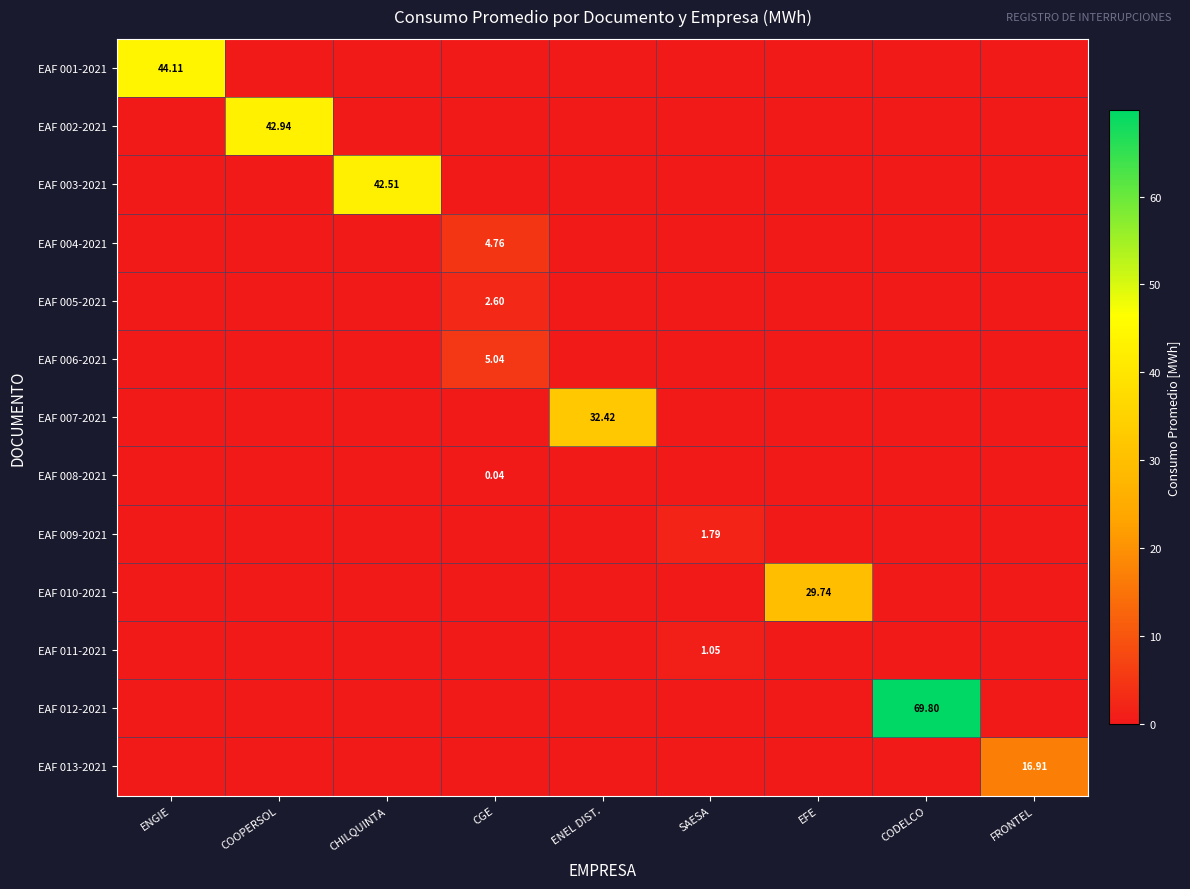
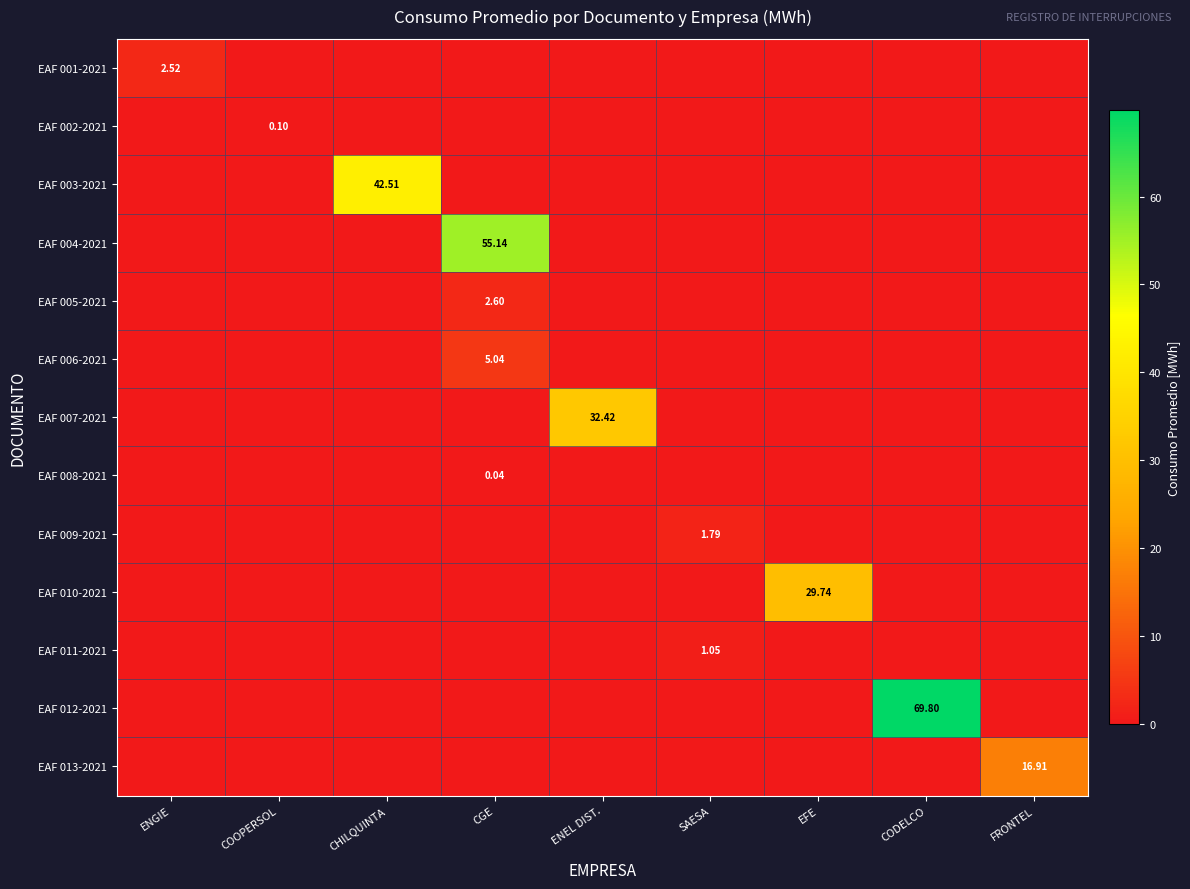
  {
    "EAF 001-2021": {
-     "ENGIE": 44.11
+     "ENGIE": 2.52
    },
    "EAF 002-2021": {
-     "COOPERSOL": 42.94
+     "COOPERSOL": 0.10
    },
    "EAF 003-2021": {
      "CHILQUINTA": 42.51
    },
    "EAF 004-2021": {
-     "CGE": 4.76
+     "CGE": 55.14
    },
    "EAF 005-2021": {
      "CGE": 2.60
    },
    "EAF 006-2021": {
      "CGE": 5.04
    },
    "EAF 007-2021": {
      "ENEL DIST.": 32.42
    },
    "EAF 008-2021": {
      "CGE": 0.04
    },
    "EAF 009-2021": {
      "SAESA": 1.79
    },
    "EAF 010-2021": {
      "EFE": 29.74
    },
    "EAF 011-2021": {
      "SAESA": 1.05
    },
    "EAF 012-2021": {
      "CODELCO": 69.80
    },
    "EAF 013-2021": {
      "FRONTEL": 16.91
    }
  }
